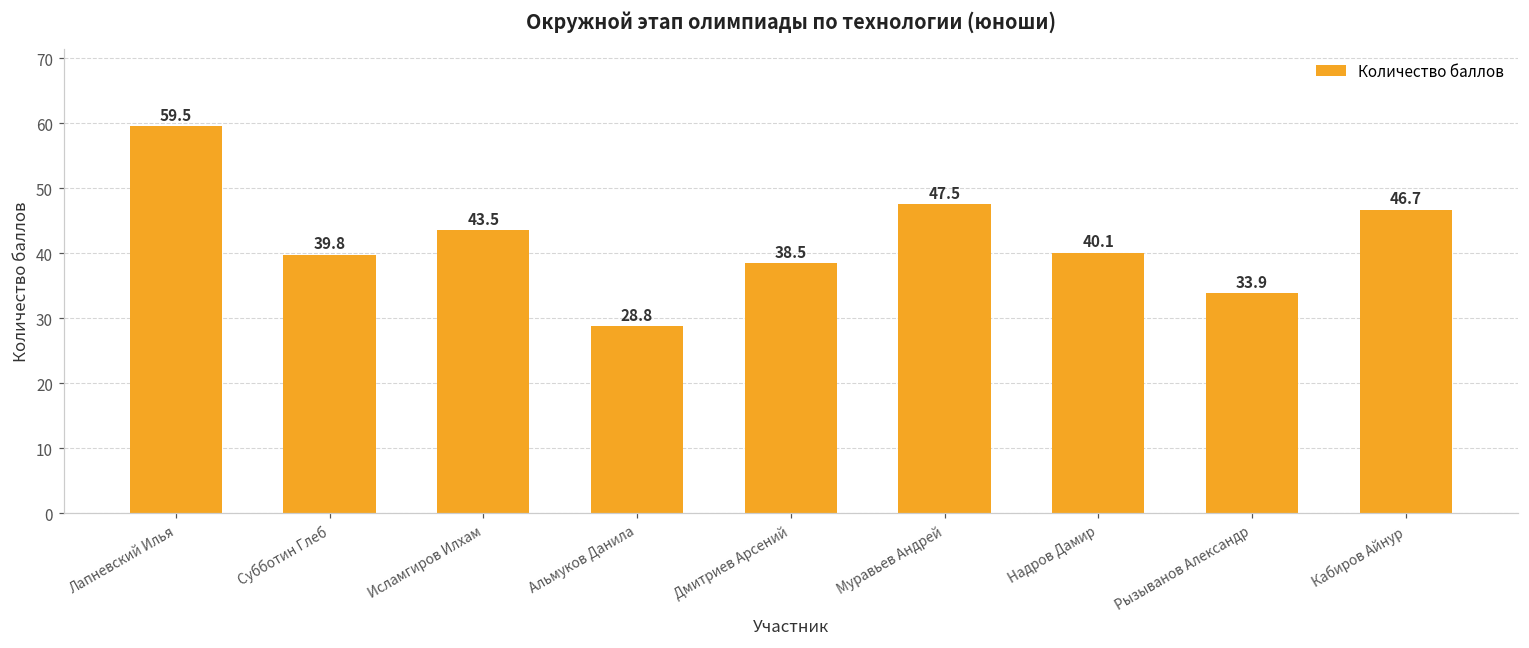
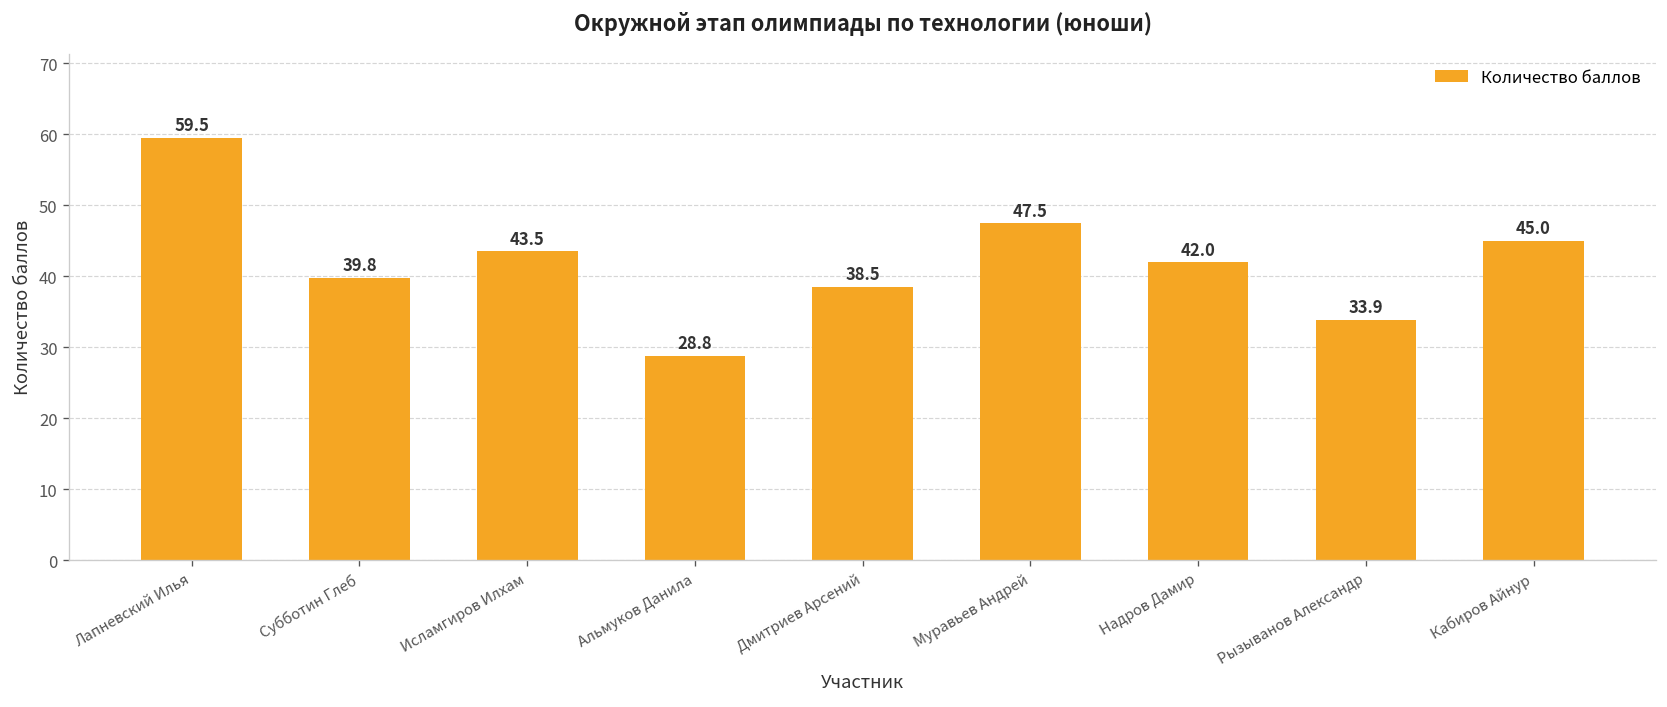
  {
    "Лапневский Илья": 59.5,
    "Субботин Глеб": 39.8,
    "Исламгиров Илхам": 43.5,
    "Альмуков Данила": 28.8,
    "Дмитриев Арсений": 38.5,
    "Муравьев Андрей": 47.5,
-   "Надров Дамир": 40.1,
+   "Надров Дамир": 42.0,
    "Рызыванов Александр": 33.9,
-   "Кабиров Айнур": 46.7
+   "Кабиров Айнур": 45.0
  }
